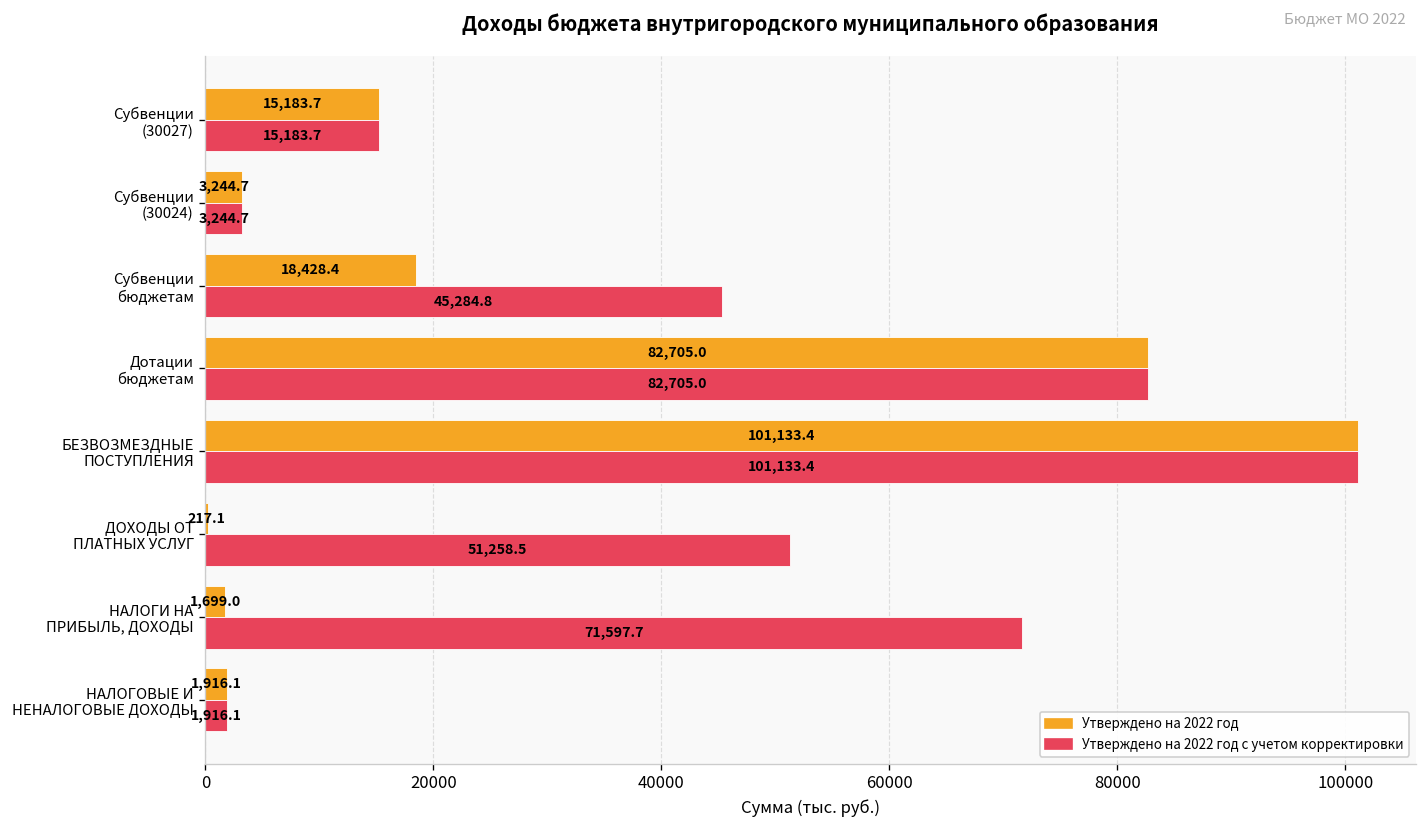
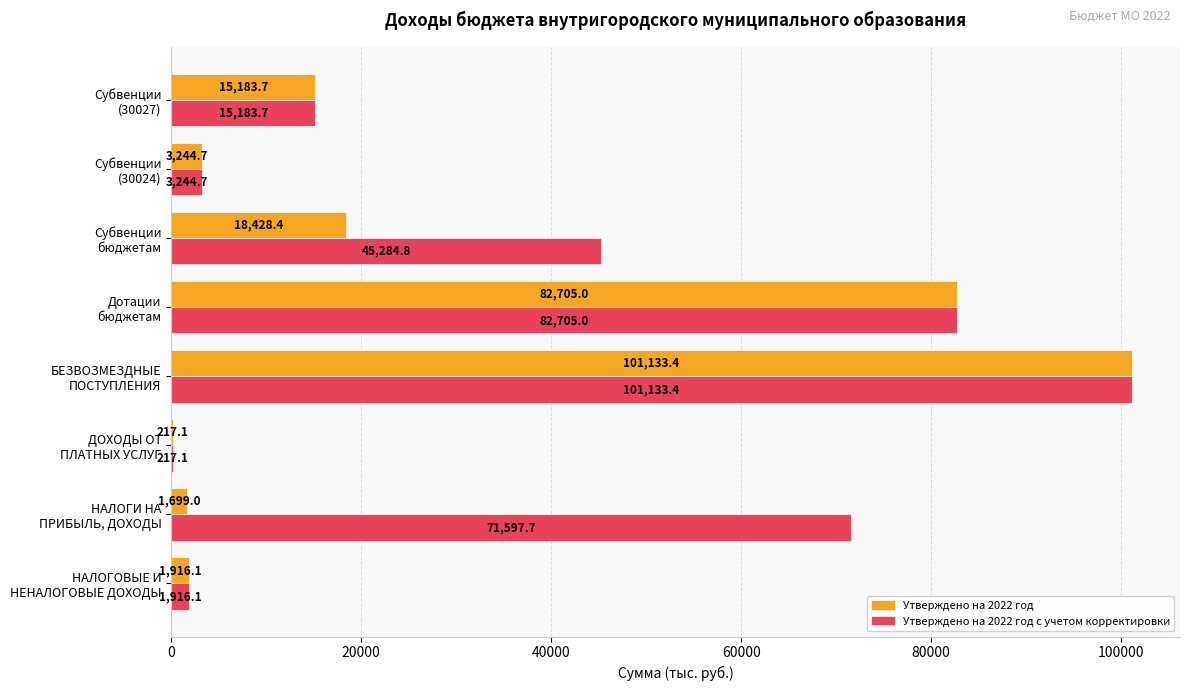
  {
    "Утверждено на 2022 год": {
      "Субвенции (30027)": "15,183.7",
      "Субвенции (30024)": "3,244.7",
      "Субвенции бюджетам": "18,428.4",
      "Дотации бюджетам": "82,705.0",
      "БЕЗВОЗМЕЗДНЫЕ ПОСТУПЛЕНИЯ": "101,133.4",
      "ДОХОДЫ ОТ ПЛАТНЫХ УСЛУГ": "217.1",
      "НАЛОГИ НА ПРИБЫЛЬ, ДОХОДЫ": "1,699.0",
      "НАЛОГОВЫЕ И НЕНАЛОГОВЫЕ ДОХОДЫ": "1,916.1"
    },
    "Утверждено на 2022 год с учетом корректировки": {
      "Субвенции (30027)": "15,183.7",
      "Субвенции (30024)": "3,244.7",
      "Субвенции бюджетам": "45,284.8",
      "Дотации бюджетам": "82,705.0",
      "БЕЗВОЗМЕЗДНЫЕ ПОСТУПЛЕНИЯ": "101,133.4",
-     "ДОХОДЫ ОТ ПЛАТНЫХ УСЛУГ": "51,258.5",
+     "ДОХОДЫ ОТ ПЛАТНЫХ УСЛУГ": "217.1",
      "НАЛОГИ НА ПРИБЫЛЬ, ДОХОДЫ": "71,597.7",
      "НАЛОГОВЫЕ И НЕНАЛОГОВЫЕ ДОХОДЫ": "1,916.1"
    }
  }
